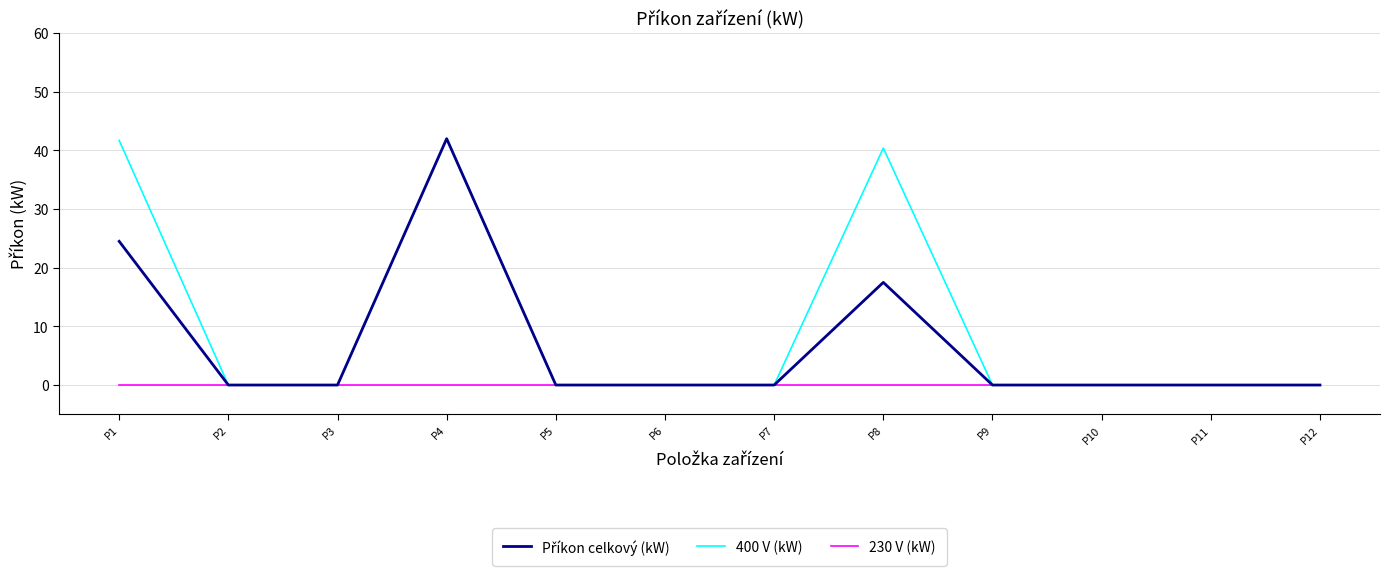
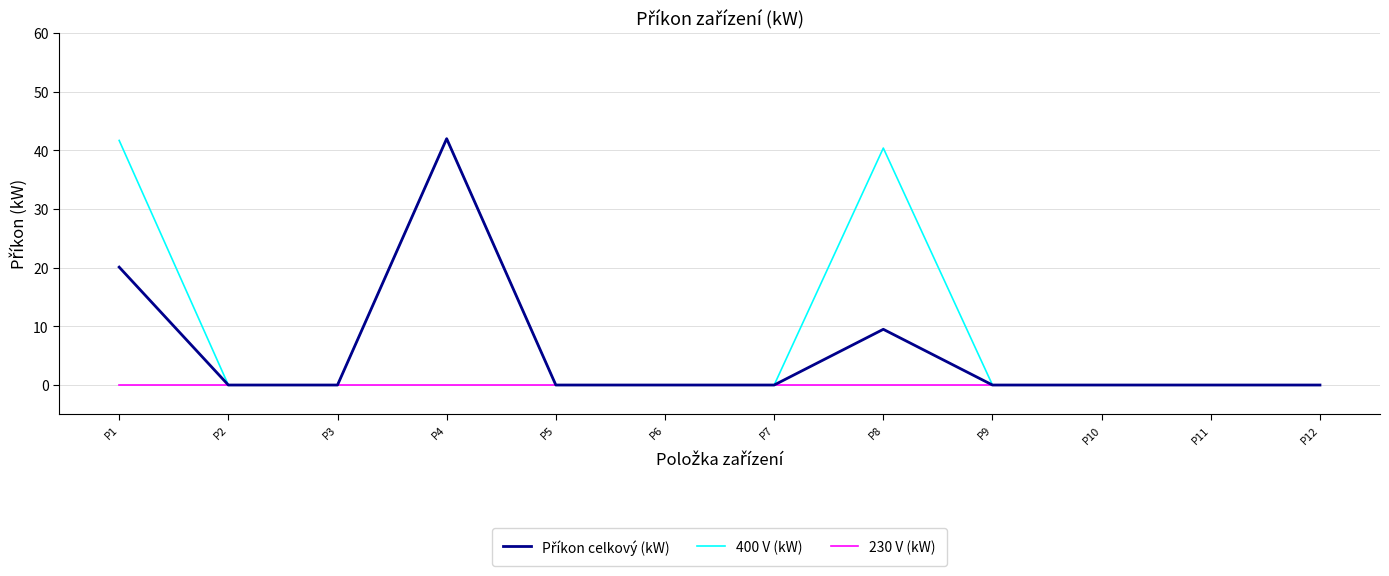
  {
    "Příkon celkový (kW)": {
-     "P1": 25,
-     "P8": 18
+     "P1": 20,
+     "P8": 10
    },
    "400 V (kW)": {
      "P1": 42,
      "P8": 40
    },
    "230 V (kW)": {
      "P1": 0,
      "P4": 0,
      "P8": 0
    }
  }
